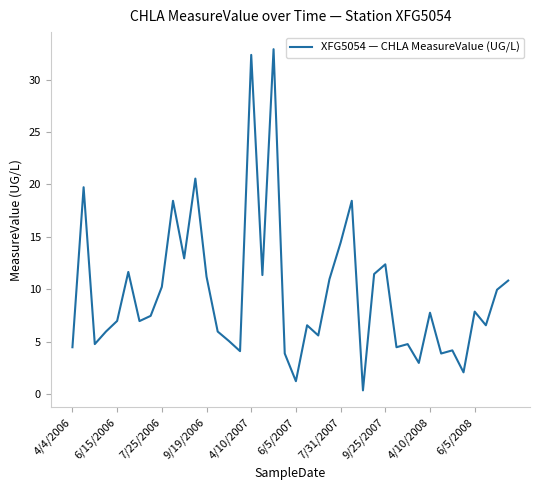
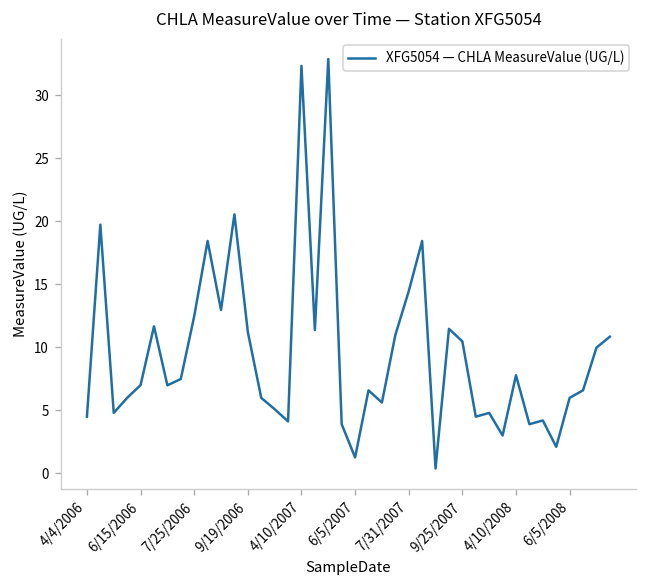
  {
    "4/4/2006": 4.5,
    "6/15/2006": 7.0,
-   "7/25/2006": 10.2,
+   "7/25/2006": 12.5,
    "9/19/2006": 11.2,
    "4/10/2007": 32.3,
    "6/5/2007": 1.3,
    "7/31/2007": 14.5,
-   "9/25/2007": 12.4,
+   "9/25/2007": 10.5,
    "4/10/2008": 7.8,
-   "6/5/2008": 7.9
+   "6/5/2008": 6.0
  }
